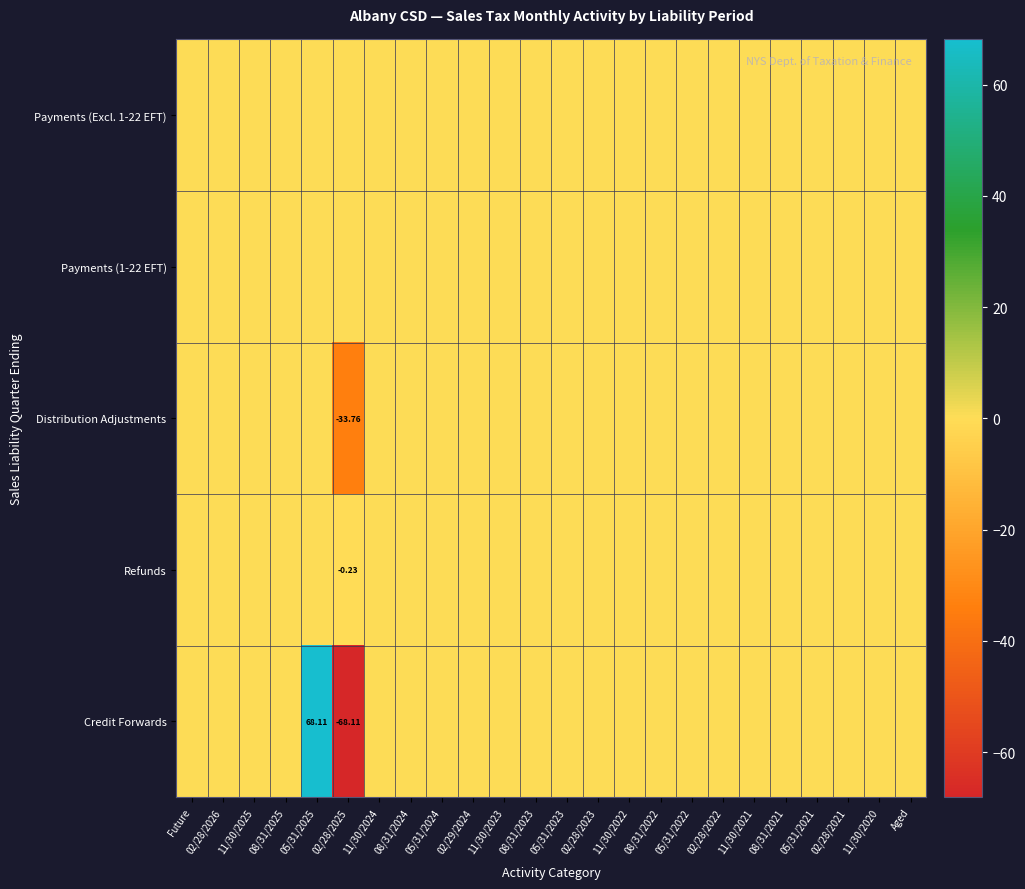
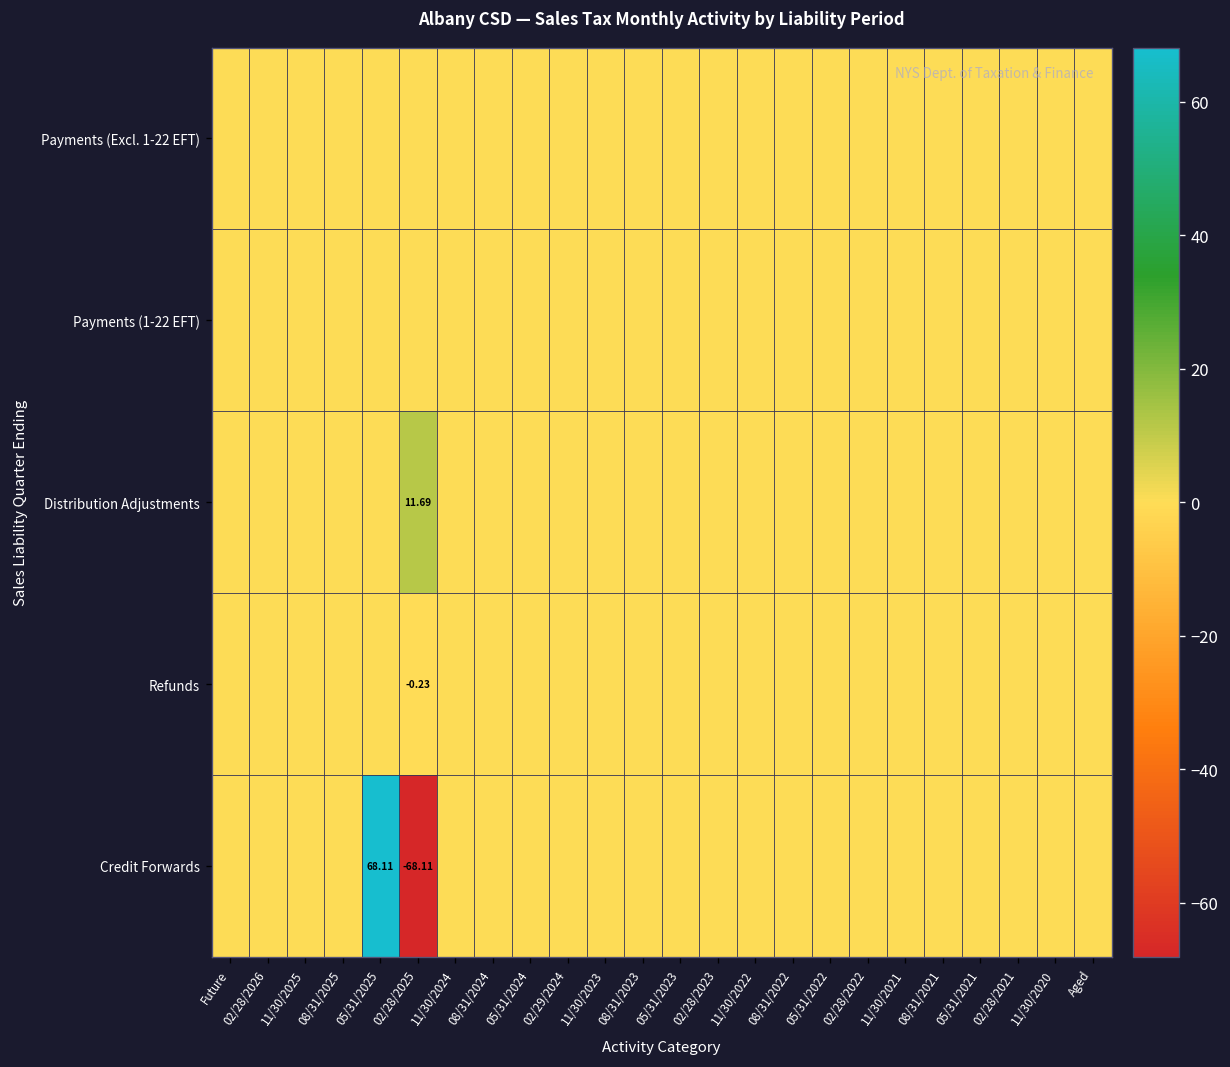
  {
    "Distribution Adjustments": {
-     "02/28/2025": -33.76
+     "02/28/2025": 11.69
    },
    "Refunds": {
      "02/28/2025": -0.23
    },
    "Credit Forwards": {
      "05/31/2025": 68.11,
      "02/28/2025": -68.11
    }
  }
